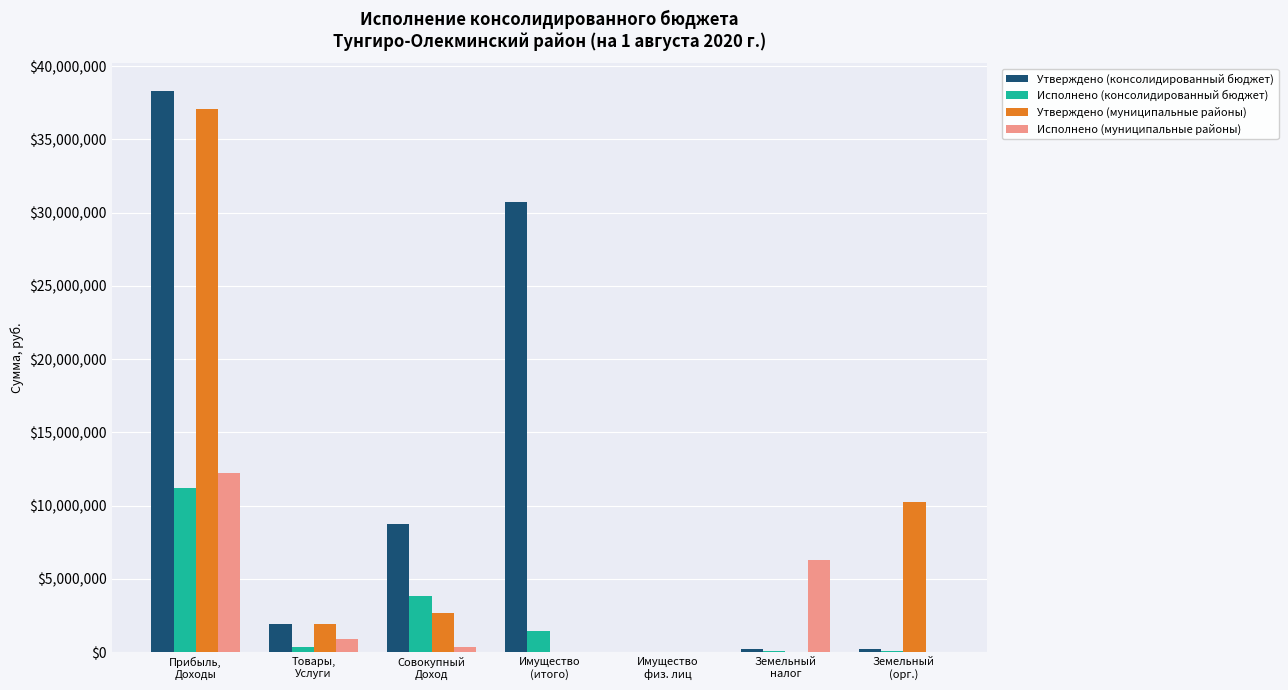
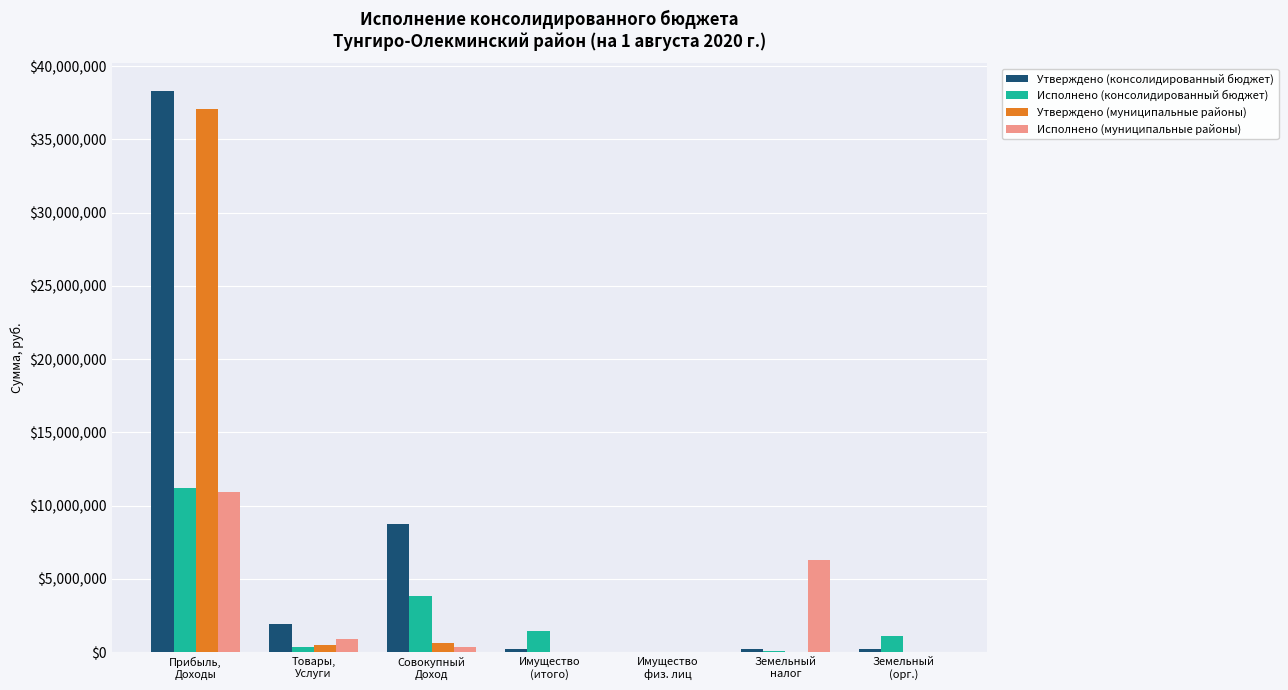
  {
    "Утверждено (консолидированный бюджет)": {
      "Прибыль, Доходы": "$38,300,000",
      "Товары, Услуги": "$1,900,000",
      "Совокупный Доход": "$8,700,000",
-     "Имущество (итого)": "$30,700,000",
+     "Имущество (итого)": "$200,000",
      "Земельный налог": "$200,000",
      "Земельный (орг.)": "$200,000"
    },
    "Исполнено (консолидированный бюджет)": {
      "Прибыль, Доходы": "$11,200,000",
      "Товары, Услуги": "$300,000",
      "Совокупный Доход": "$3,900,000",
      "Имущество (итого)": "$1,500,000",
-     "Земельный (орг.)": "$100,000"
+     "Земельный (орг.)": "$1,100,000"
    },
    "Утверждено (муниципальные районы)": {
      "Прибыль, Доходы": "$37,000,000",
-     "Товары, Услуги": "$1,900,000",
-     "Совокупный Доход": "$2,700,000",
+     "Товары, Услуги": "$500,000",
+     "Совокупный Доход": "$600,000",
      "Имущество физ. лиц": "$0",
-     "Земельный (орг.)": "$10,200,000"
+     "Земельный (орг.)": "$0"
    },
    "Исполнено (муниципальные районы)": {
-     "Прибыль, Доходы": "$12,300,000",
+     "Прибыль, Доходы": "$10,900,000",
      "Товары, Услуги": "$900,000",
      "Совокупный Доход": "$400,000",
      "Имущество физ. лиц": "$0",
      "Земельный налог": "$6,300,000"
    }
  }
